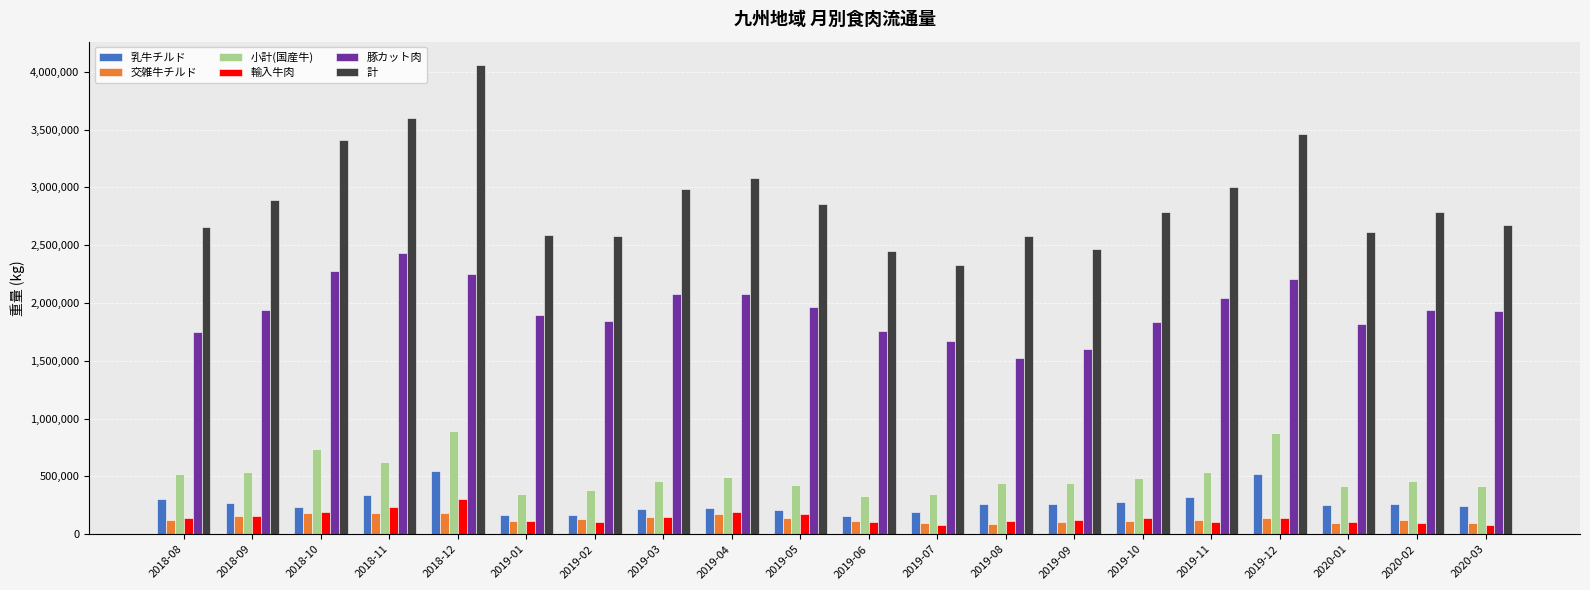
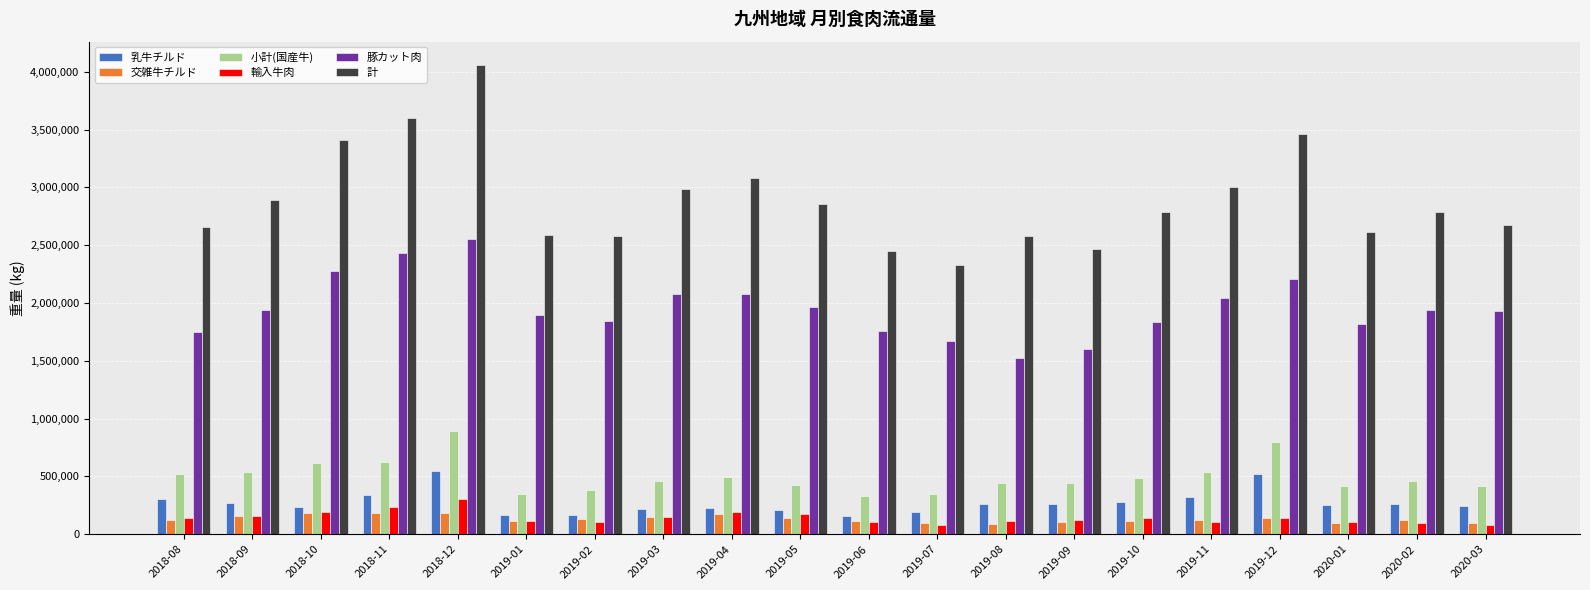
  {
    "乳牛チルド": {
      "2018-08": "300,000",
      "2018-09": "270,000",
      "2018-10": "230,000",
      "2018-11": "340,000",
      "2018-12": "550,000",
      "2019-01": "160,000",
      "2019-02": "170,000",
      "2019-03": "220,000",
      "2019-04": "230,000",
      "2019-05": "210,000",
      "2019-06": "150,000",
      "2019-07": "190,000",
      "2019-08": "260,000",
      "2019-09": "260,000",
      "2019-10": "280,000",
      "2019-11": "320,000",
      "2019-12": "520,000",
      "2020-01": "250,000",
      "2020-02": "260,000",
      "2020-03": "250,000"
    },
    "交雑牛チルド": {
      "2018-08": "120,000",
      "2018-09": "150,000",
      "2018-10": "180,000",
      "2018-11": "180,000",
      "2018-12": "180,000",
      "2019-01": "110,000",
      "2019-02": "130,000",
      "2019-03": "150,000",
      "2019-04": "170,000",
      "2019-05": "140,000",
      "2019-06": "110,000",
      "2019-07": "100,000",
      "2019-08": "90,000",
      "2019-09": "100,000",
      "2019-10": "120,000",
      "2019-11": "120,000",
      "2019-12": "140,000",
      "2020-01": "100,000",
      "2020-02": "120,000",
      "2020-03": "100,000"
    },
    "小計(国産牛)": {
      "2018-08": "520,000",
      "2018-09": "540,000",
-     "2018-10": "740,000",
+     "2018-10": "620,000",
      "2018-11": "630,000",
      "2018-12": "890,000",
      "2019-01": "350,000",
      "2019-02": "380,000",
      "2019-03": "460,000",
      "2019-04": "500,000",
      "2019-05": "430,000",
      "2019-06": "330,000",
      "2019-07": "350,000",
      "2019-08": "440,000",
      "2019-09": "440,000",
      "2019-10": "490,000",
      "2019-11": "530,000",
-     "2019-12": "880,000",
+     "2019-12": "800,000",
      "2020-01": "410,000",
      "2020-02": "460,000",
      "2020-03": "420,000"
    },
    "輸入牛肉": {
      "2018-08": "140,000",
      "2018-09": "160,000",
      "2018-10": "190,000",
      "2018-11": "230,000",
      "2018-12": "310,000",
      "2019-01": "110,000",
      "2019-02": "110,000",
      "2019-03": "150,000",
      "2019-04": "190,000",
      "2019-05": "170,000",
      "2019-06": "110,000",
      "2019-07": "80,000",
      "2019-08": "110,000",
      "2019-09": "120,000",
      "2019-10": "140,000",
      "2019-11": "110,000",
      "2019-12": "140,000",
      "2020-01": "100,000",
      "2020-02": "100,000",
      "2020-03": "80,000"
    },
    "豚カット肉": {
      "2018-08": "1,750,000",
      "2018-09": "1,940,000",
      "2018-10": "2,280,000",
      "2018-11": "2,440,000",
-     "2018-12": "2,250,000",
+     "2018-12": "2,550,000",
      "2019-01": "1,900,000",
      "2019-02": "1,850,000",
      "2019-03": "2,080,000",
      "2019-04": "2,080,000",
      "2019-05": "1,970,000",
      "2019-06": "1,750,000",
      "2019-07": "1,670,000",
      "2019-08": "1,520,000",
      "2019-09": "1,610,000",
      "2019-10": "1,830,000",
      "2019-11": "2,040,000",
      "2019-12": "2,210,000",
      "2020-01": "1,820,000",
      "2020-02": "1,940,000",
      "2020-03": "1,930,000"
    },
    "計": {
      "2018-08": "2,660,000",
      "2018-09": "2,890,000",
      "2018-10": "3,410,000",
      "2018-11": "3,600,000",
      "2018-12": "4,060,000",
      "2019-01": "2,590,000",
      "2019-02": "2,580,000",
      "2019-03": "2,990,000",
      "2019-04": "3,080,000",
      "2019-05": "2,860,000",
      "2019-06": "2,450,000",
      "2019-07": "2,330,000",
      "2019-08": "2,580,000",
      "2019-09": "2,470,000",
      "2019-10": "2,790,000",
      "2019-11": "3,000,000",
      "2019-12": "3,470,000",
      "2020-01": "2,610,000",
      "2020-02": "2,780,000",
      "2020-03": "2,670,000"
    }
  }
